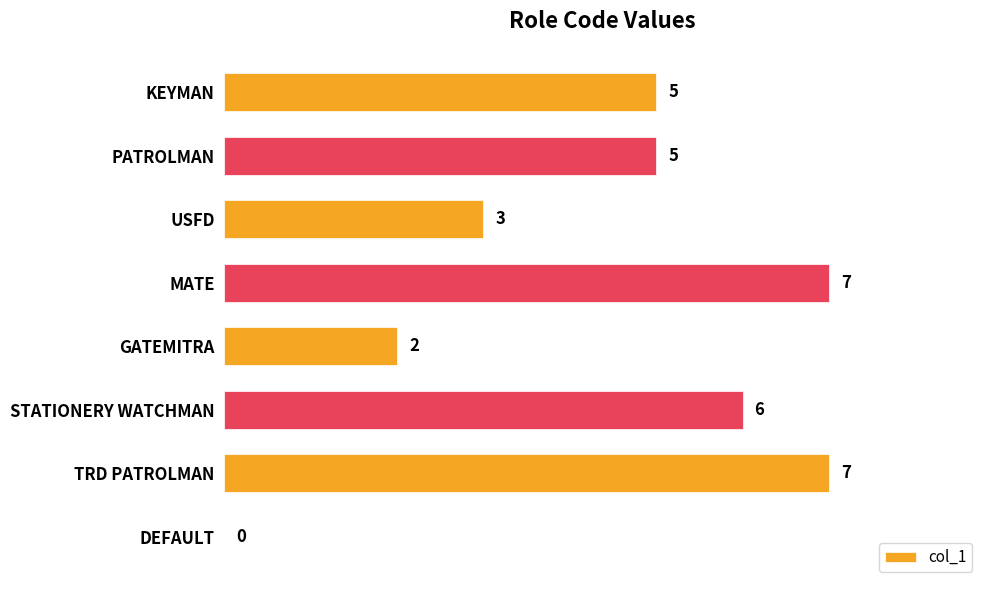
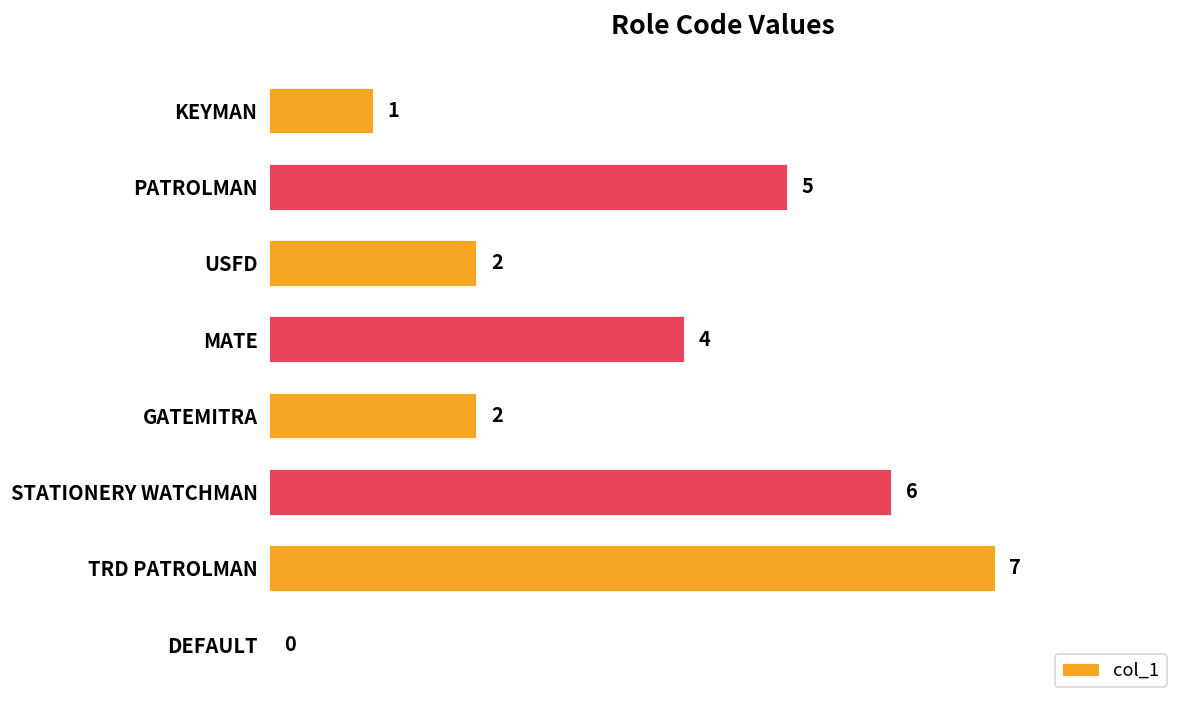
  {
-   "KEYMAN": 5,
+   "KEYMAN": 1,
    "PATROLMAN": 5,
-   "USFD": 3,
-   "MATE": 7,
+   "USFD": 2,
+   "MATE": 4,
    "GATEMITRA": 2,
    "STATIONERY WATCHMAN": 6,
    "TRD PATROLMAN": 7,
    "DEFAULT": 0
  }
